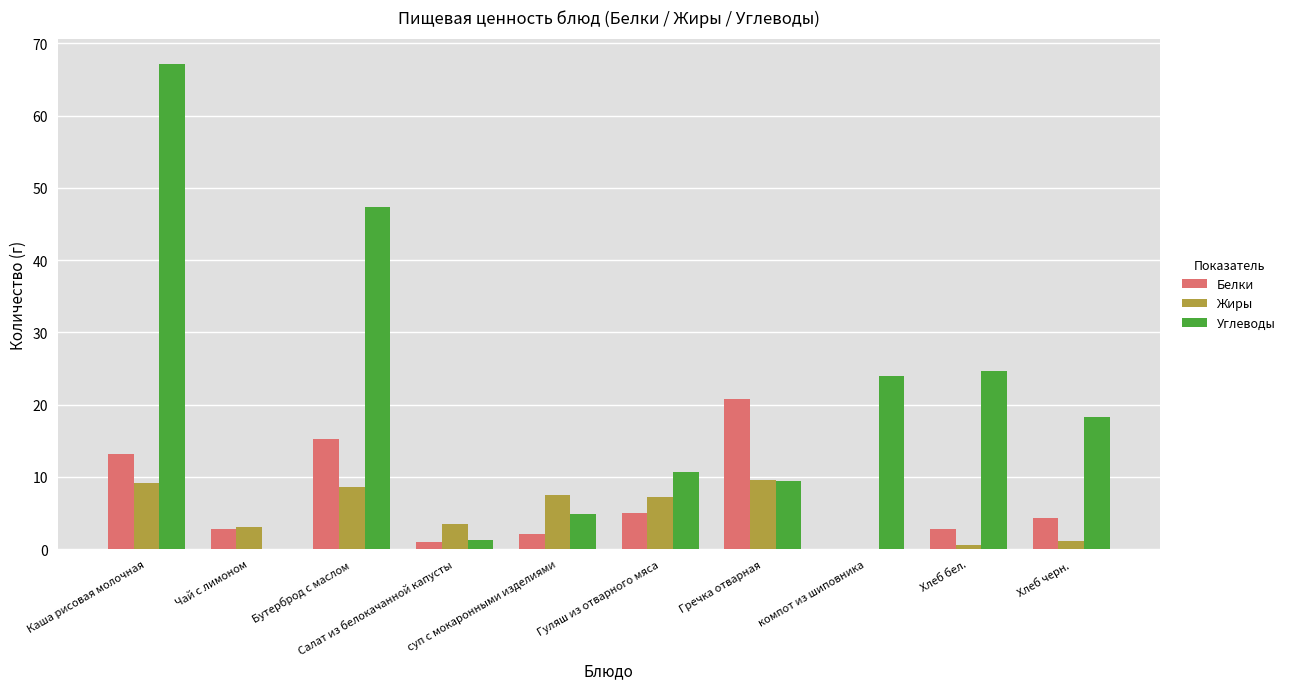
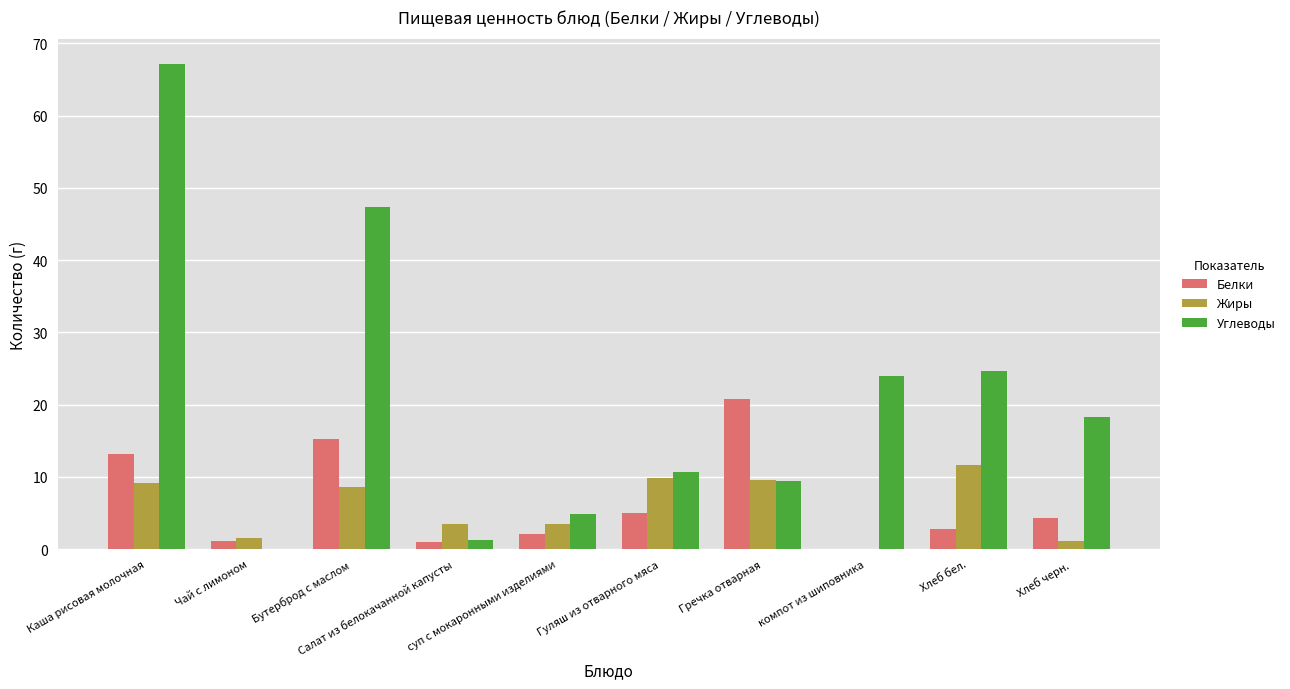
  {
    "Белки": {
      "Каша рисовая молочная": 13,
-     "Чай с лимоном": 3,
+     "Чай с лимоном": 1,
      "Бутерброд с маслом": 15,
      "Салат из белокачанной капусты": 1,
      "суп с мокаронными изделиями": 2,
      "Гуляш из отварного мяса": 5,
      "Гречка отварная": 21,
      "Хлеб бел.": 3,
      "Хлеб черн.": 4
    },
    "Жиры": {
      "Каша рисовая молочная": 9,
-     "Чай с лимоном": 3,
+     "Чай с лимоном": 2,
      "Бутерброд с маслом": 9,
      "Салат из белокачанной капусты": 4,
-     "суп с мокаронными изделиями": 7,
-     "Гуляш из отварного мяса": 7,
+     "суп с мокаронными изделиями": 4,
+     "Гуляш из отварного мяса": 10,
      "Гречка отварная": 10,
      "компот из шиповника": 0,
-     "Хлеб бел.": 1,
+     "Хлеб бел.": 12,
      "Хлеб черн.": 1
    },
    "Углеводы": {
      "Каша рисовая молочная": 67,
      "Бутерброд с маслом": 47,
      "Салат из белокачанной капусты": 1,
      "суп с мокаронными изделиями": 5,
      "Гуляш из отварного мяса": 11,
      "Гречка отварная": 9,
      "компот из шиповника": 24,
      "Хлеб бел.": 25,
      "Хлеб черн.": 18
    }
  }
